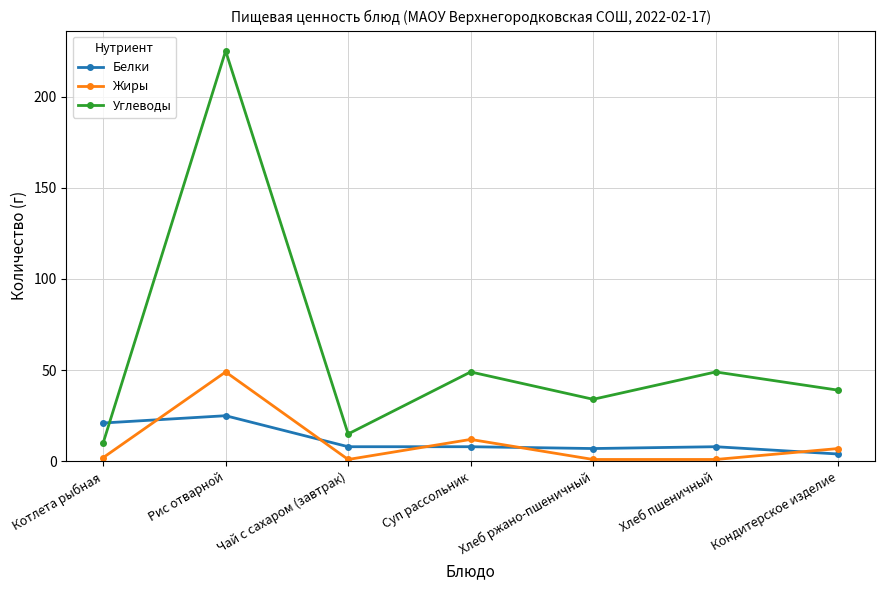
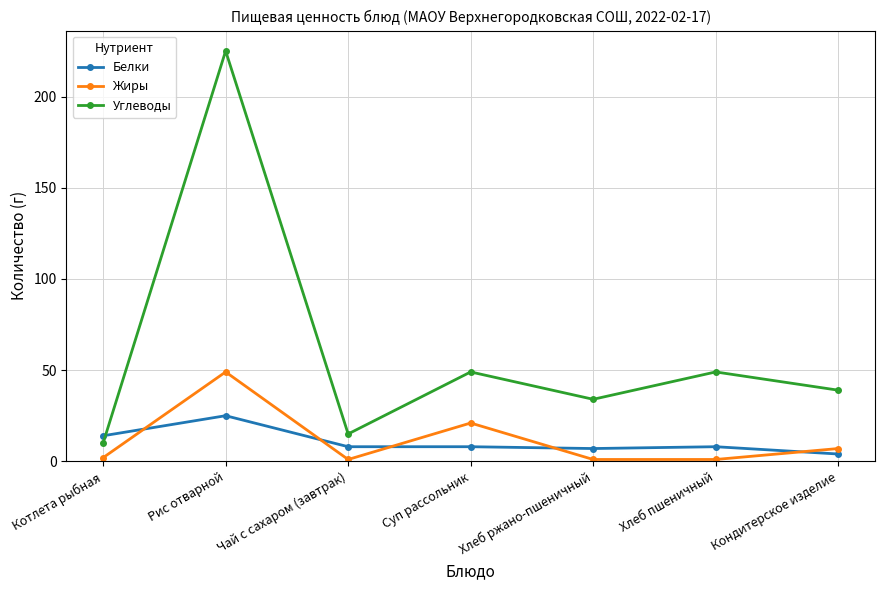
  {
    "Белки": {
-     "Котлета рыбная": 21,
+     "Котлета рыбная": 14,
      "Рис отварной": 25,
      "Чай с сахаром (завтрак)": 8,
      "Суп рассольник": 8,
      "Хлеб ржано-пшеничный": 7,
      "Хлеб пшеничный": 8,
      "Кондитерское изделие": 4
    },
    "Жиры": {
      "Котлета рыбная": 2,
      "Рис отварной": 49,
      "Чай с сахаром (завтрак)": 1,
-     "Суп рассольник": 12,
+     "Суп рассольник": 21,
      "Хлеб ржано-пшеничный": 1,
      "Хлеб пшеничный": 1,
      "Кондитерское изделие": 7
    },
    "Углеводы": {
      "Котлета рыбная": 10,
      "Рис отварной": 225,
      "Чай с сахаром (завтрак)": 15,
      "Суп рассольник": 49,
      "Хлеб ржано-пшеничный": 34,
      "Хлеб пшеничный": 49,
      "Кондитерское изделие": 39
    }
  }
